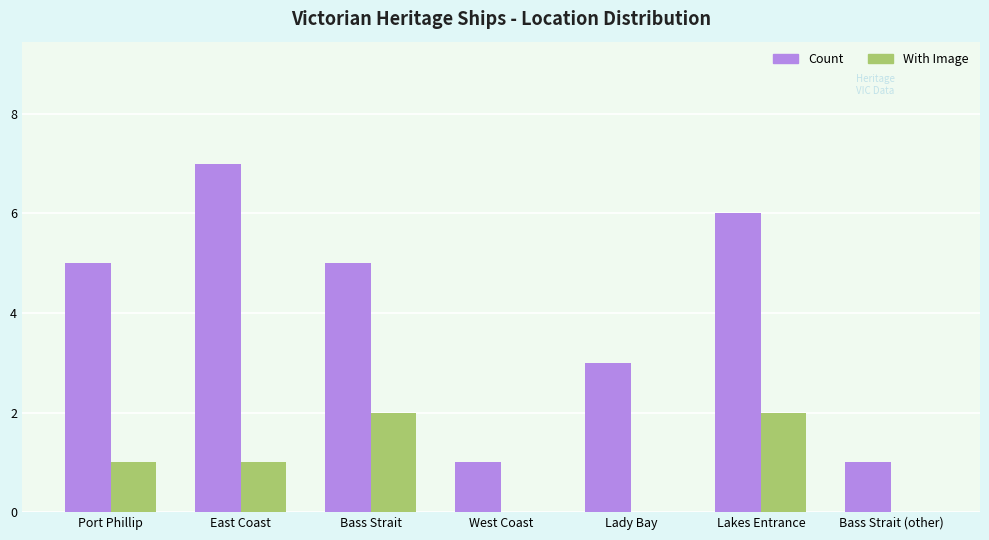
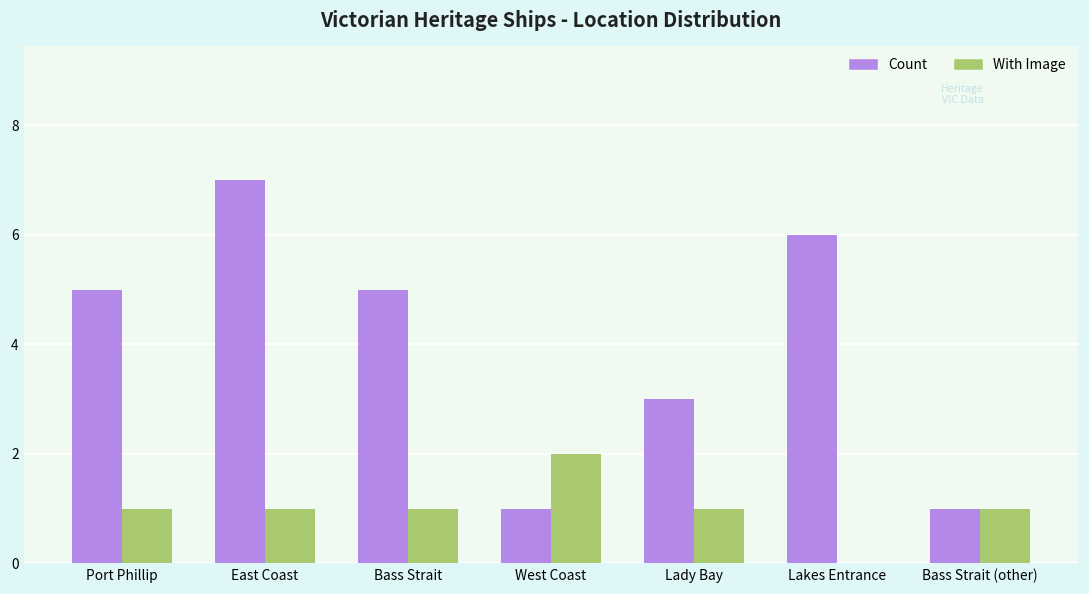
  {
    "Count": {
      "Port Phillip": 5,
      "East Coast": 7,
      "Bass Strait": 5,
      "West Coast": 1,
      "Lady Bay": 3,
      "Lakes Entrance": 6,
      "Bass Strait (other)": 1
    },
    "With Image": {
      "Port Phillip": 1,
      "East Coast": 1,
-     "Bass Strait": 2,
-     "West Coast": 0,
-     "Lady Bay": 0,
-     "Lakes Entrance": 2,
-     "Bass Strait (other)": 0
+     "Bass Strait": 1,
+     "West Coast": 2,
+     "Lady Bay": 1,
+     "Lakes Entrance": 0,
+     "Bass Strait (other)": 1
    }
  }
